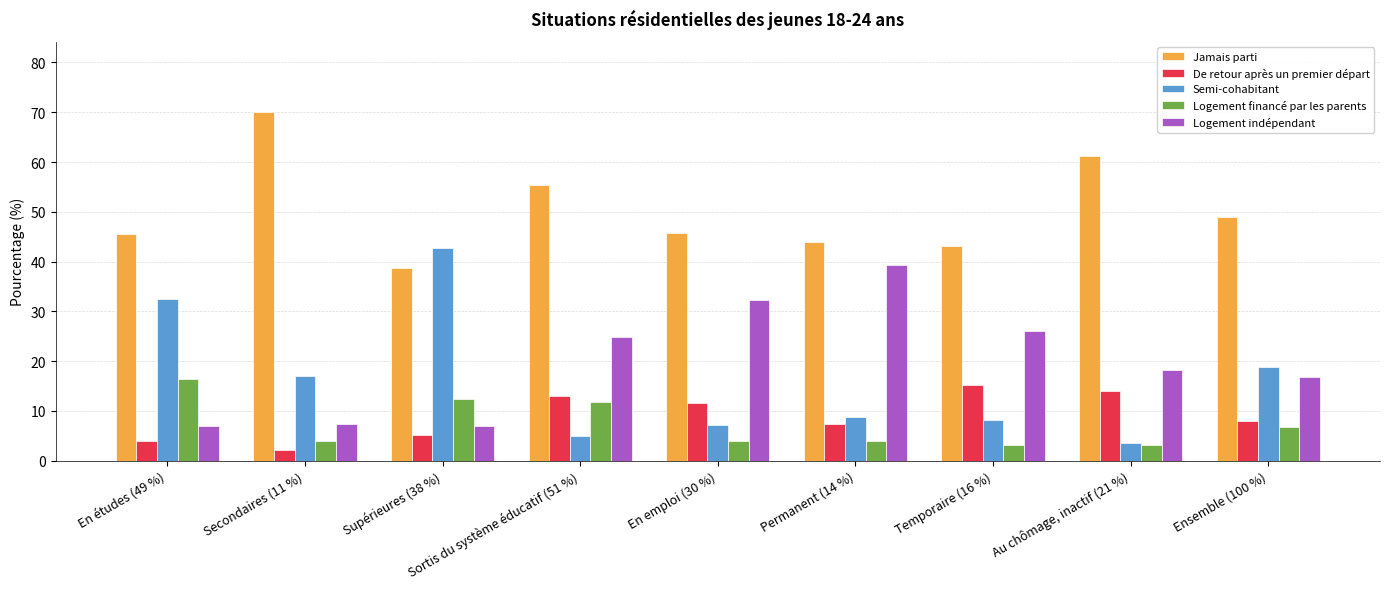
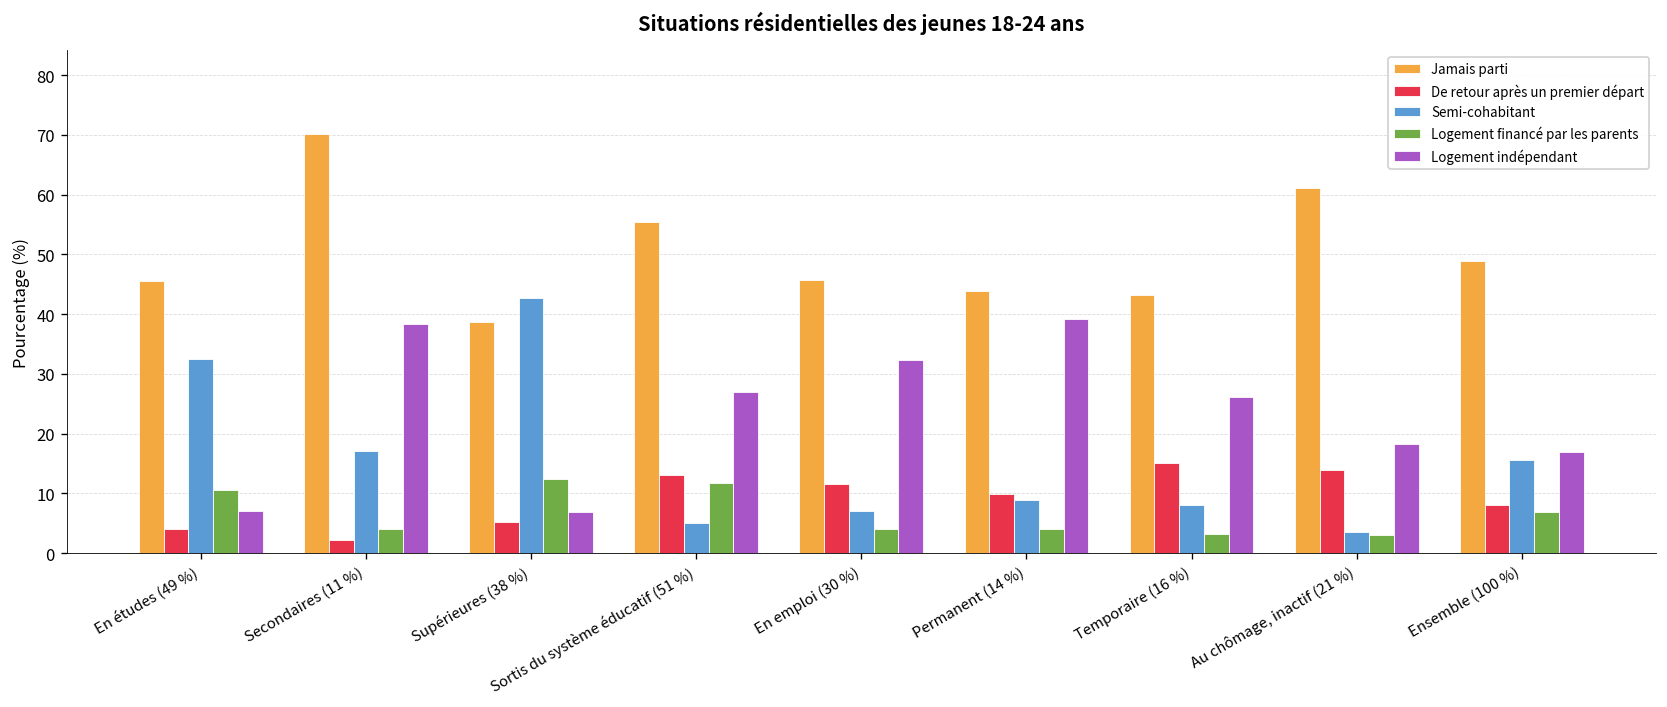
  {
    "Jamais parti": {
      "En études (49 %)": 46,
      "Secondaires (11 %)": 70,
      "Supérieures (38 %)": 39,
      "Sortis du système éducatif (51 %)": 55,
      "En emploi (30 %)": 46,
      "Permanent (14 %)": 44,
      "Temporaire (16 %)": 43,
      "Au chômage, inactif (21 %)": 61,
      "Ensemble (100 %)": 49
    },
    "De retour après un premier départ": {
      "En études (49 %)": 4,
      "Secondaires (11 %)": 2,
      "Supérieures (38 %)": 5,
      "Sortis du système éducatif (51 %)": 13,
      "En emploi (30 %)": 11,
-     "Permanent (14 %)": 7,
+     "Permanent (14 %)": 10,
      "Temporaire (16 %)": 15,
      "Au chômage, inactif (21 %)": 14,
      "Ensemble (100 %)": 8
    },
    "Semi-cohabitant": {
      "En études (49 %)": 32,
      "Secondaires (11 %)": 17,
      "Supérieures (38 %)": 43,
      "Sortis du système éducatif (51 %)": 5,
      "En emploi (30 %)": 7,
      "Permanent (14 %)": 9,
      "Temporaire (16 %)": 8,
      "Au chômage, inactif (21 %)": 4,
-     "Ensemble (100 %)": 19
+     "Ensemble (100 %)": 16
    },
    "Logement financé par les parents": {
-     "En études (49 %)": 16,
+     "En études (49 %)": 11,
      "Secondaires (11 %)": 4,
      "Supérieures (38 %)": 12,
      "Sortis du système éducatif (51 %)": 12,
      "En emploi (30 %)": 4,
      "Permanent (14 %)": 4,
      "Temporaire (16 %)": 3,
      "Au chômage, inactif (21 %)": 3,
      "Ensemble (100 %)": 7
    },
    "Logement indépendant": {
      "En études (49 %)": 7,
-     "Secondaires (11 %)": 7,
+     "Secondaires (11 %)": 38,
      "Supérieures (38 %)": 7,
-     "Sortis du système éducatif (51 %)": 25,
+     "Sortis du système éducatif (51 %)": 27,
      "En emploi (30 %)": 32,
      "Permanent (14 %)": 39,
      "Temporaire (16 %)": 26,
      "Au chômage, inactif (21 %)": 18,
      "Ensemble (100 %)": 17
    }
  }
